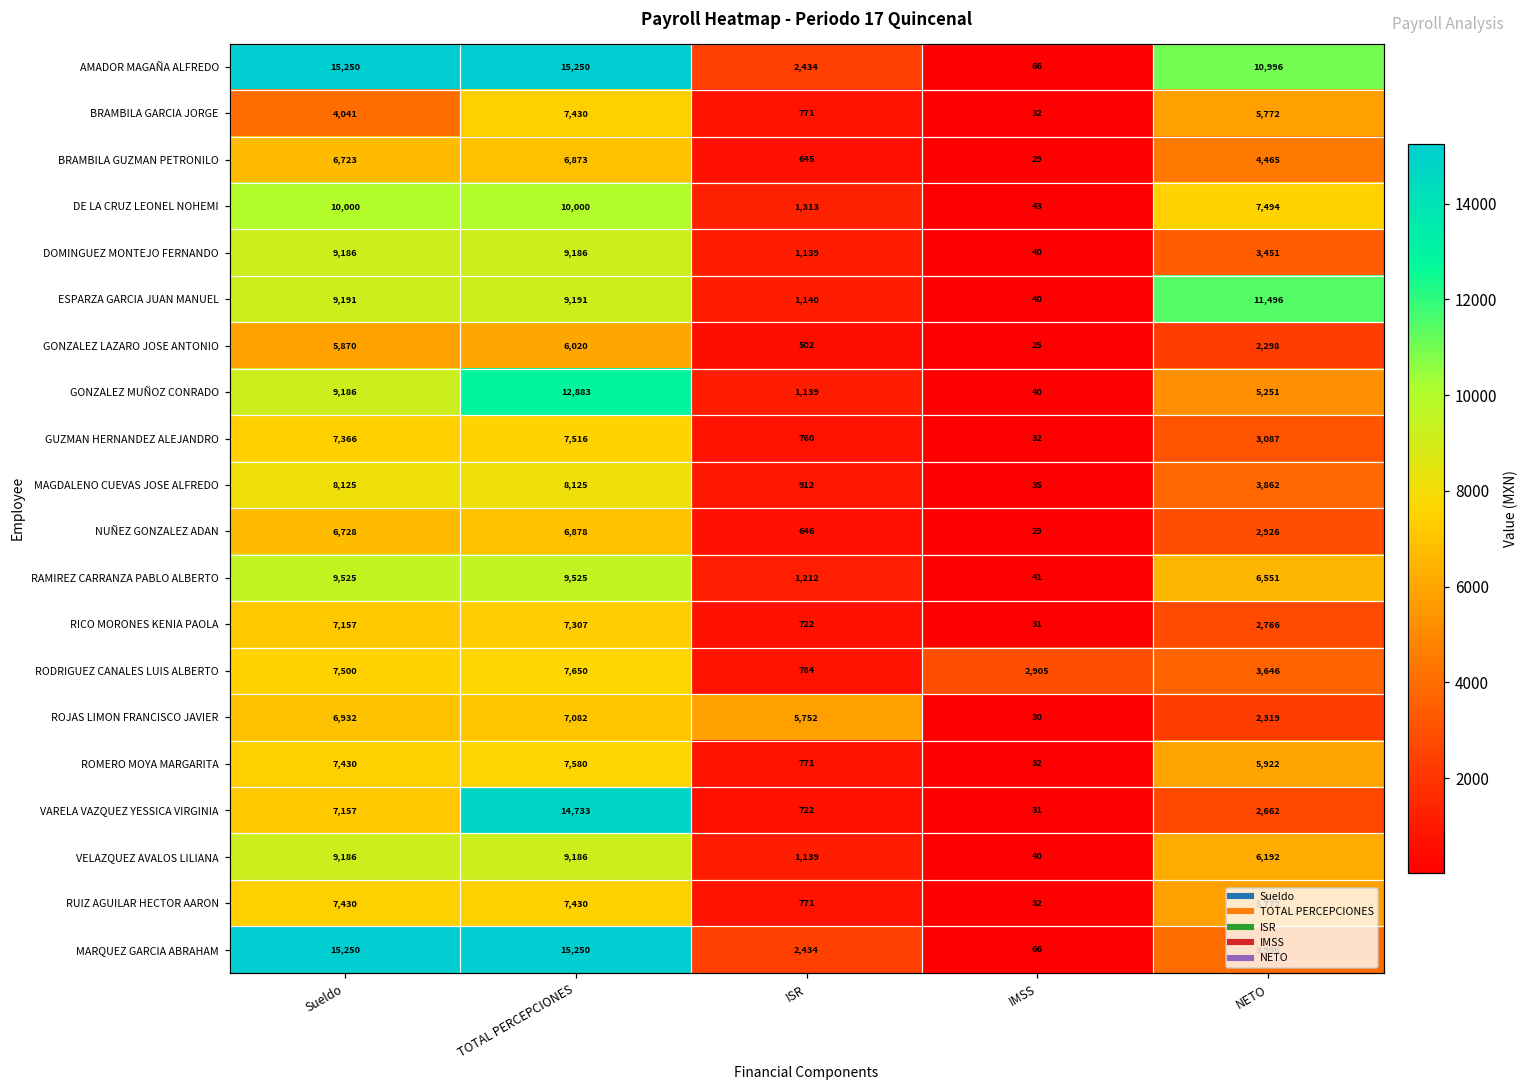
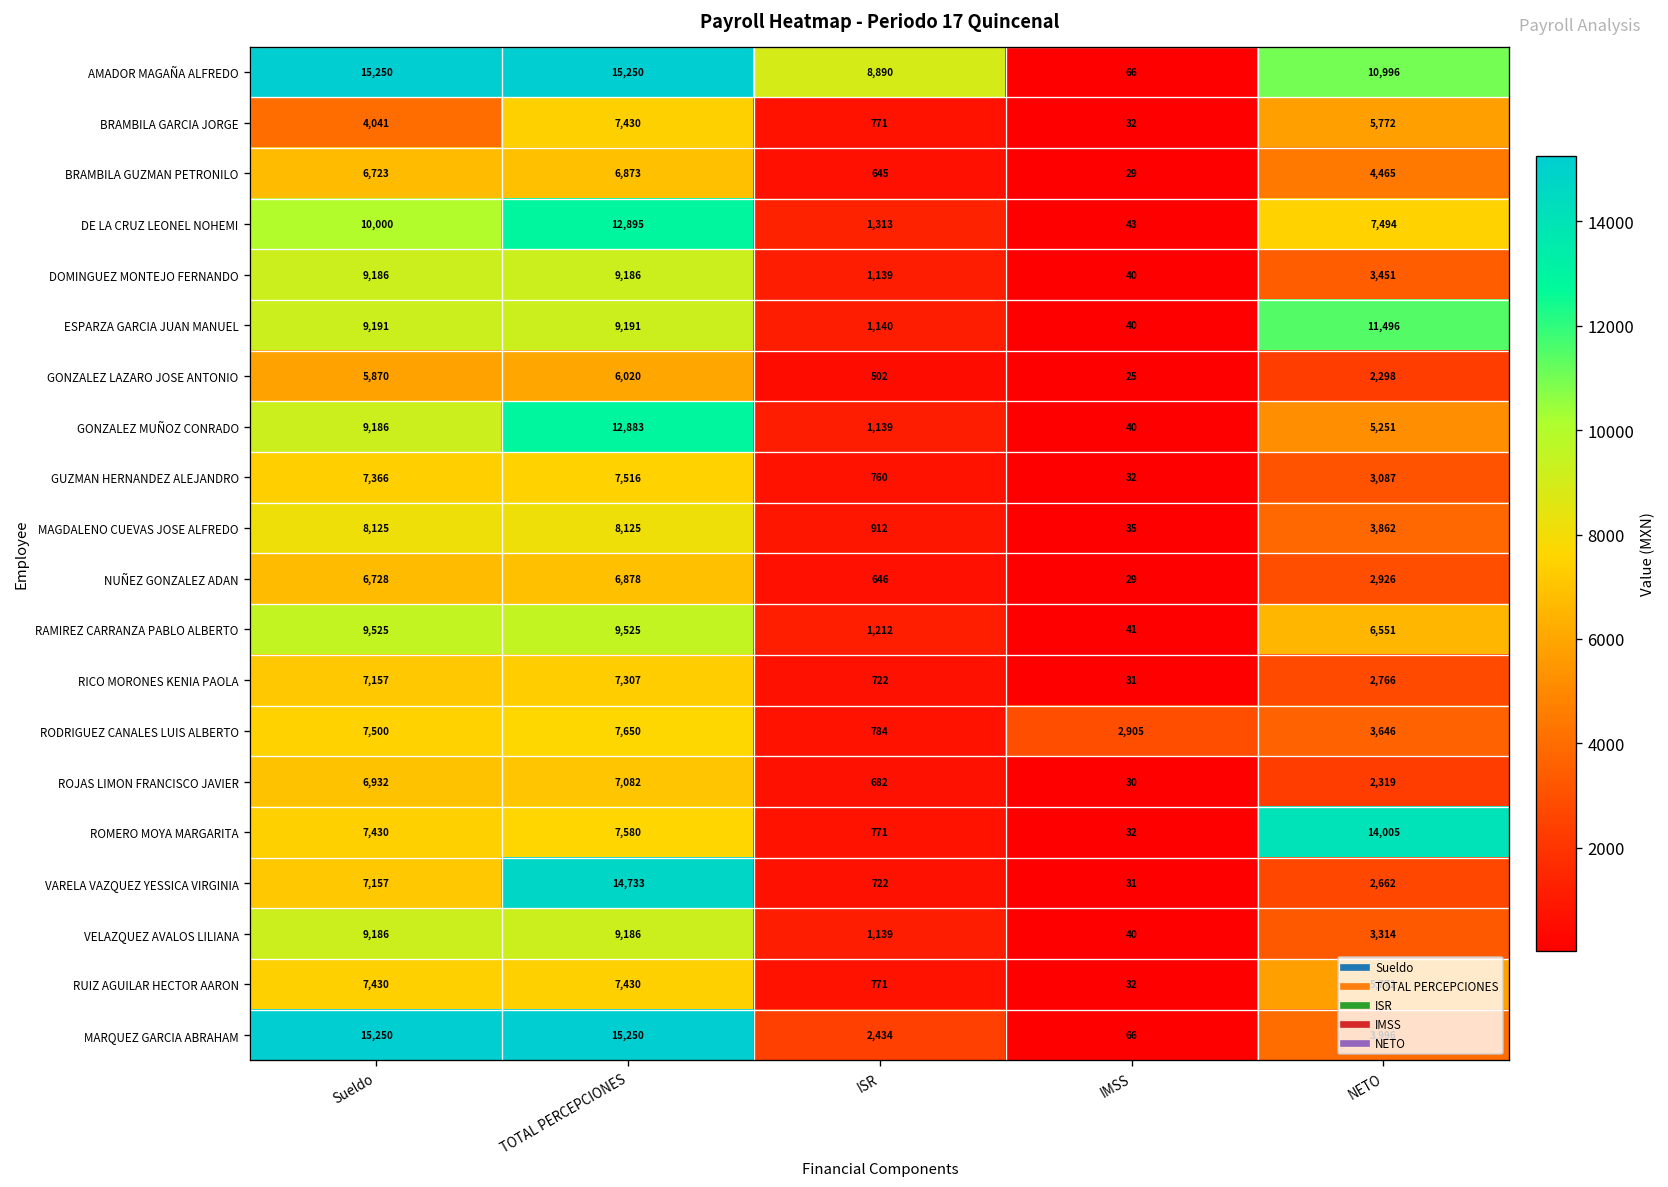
  {
    "AMADOR MAGAÑA ALFREDO": {
      "Sueldo": "15,250",
      "TOTAL PERCEPCIONES": "15,250",
-     "ISR": "2,434",
+     "ISR": "8,890",
      "IMSS": "66",
      "NETO": "10,996"
    },
    "BRAMBILA GARCIA JORGE": {
      "Sueldo": "4,041",
      "TOTAL PERCEPCIONES": "7,430",
      "ISR": "771",
      "IMSS": "32",
      "NETO": "5,772"
    },
    "BRAMBILA GUZMAN PETRONILO": {
      "Sueldo": "6,723",
      "TOTAL PERCEPCIONES": "6,873",
      "ISR": "645",
      "IMSS": "29",
      "NETO": "4,465"
    },
    "DE LA CRUZ LEONEL NOHEMI": {
      "Sueldo": "10,000",
-     "TOTAL PERCEPCIONES": "10,000",
+     "TOTAL PERCEPCIONES": "12,895",
      "ISR": "1,313",
      "IMSS": "43",
      "NETO": "7,494"
    },
    "DOMINGUEZ MONTEJO FERNANDO": {
      "Sueldo": "9,186",
      "TOTAL PERCEPCIONES": "9,186",
      "ISR": "1,139",
      "IMSS": "40",
      "NETO": "3,451"
    },
    "ESPARZA GARCIA JUAN MANUEL": {
      "Sueldo": "9,191",
      "TOTAL PERCEPCIONES": "9,191",
      "ISR": "1,140",
      "IMSS": "40",
      "NETO": "11,496"
    },
    "GONZALEZ LAZARO JOSE ANTONIO": {
      "Sueldo": "5,870",
      "TOTAL PERCEPCIONES": "6,020",
      "ISR": "502",
      "IMSS": "25",
      "NETO": "2,298"
    },
    "GONZALEZ MUÑOZ CONRADO": {
      "Sueldo": "9,186",
      "TOTAL PERCEPCIONES": "12,883",
      "ISR": "1,139",
      "IMSS": "40",
      "NETO": "5,251"
    },
    "GUZMAN HERNANDEZ ALEJANDRO": {
      "Sueldo": "7,366",
      "TOTAL PERCEPCIONES": "7,516",
      "ISR": "760",
      "IMSS": "32",
      "NETO": "3,087"
    },
    "MAGDALENO CUEVAS JOSE ALFREDO": {
      "Sueldo": "8,125",
      "TOTAL PERCEPCIONES": "8,125",
      "ISR": "912",
      "IMSS": "35",
      "NETO": "3,862"
    },
    "NUÑEZ GONZALEZ ADAN": {
      "Sueldo": "6,728",
      "TOTAL PERCEPCIONES": "6,878",
      "ISR": "646",
      "IMSS": "29",
      "NETO": "2,926"
    },
    "RAMIREZ CARRANZA PABLO ALBERTO": {
      "Sueldo": "9,525",
      "TOTAL PERCEPCIONES": "9,525",
      "ISR": "1,212",
      "IMSS": "41",
      "NETO": "6,551"
    },
    "RICO MORONES KENIA PAOLA": {
      "Sueldo": "7,157",
      "TOTAL PERCEPCIONES": "7,307",
      "ISR": "722",
      "IMSS": "31",
      "NETO": "2,766"
    },
    "RODRIGUEZ CANALES LUIS ALBERTO": {
      "Sueldo": "7,500",
      "TOTAL PERCEPCIONES": "7,650",
      "ISR": "784",
      "IMSS": "2,905",
      "NETO": "3,646"
    },
    "ROJAS LIMON FRANCISCO JAVIER": {
      "Sueldo": "6,932",
      "TOTAL PERCEPCIONES": "7,082",
-     "ISR": "5,752",
+     "ISR": "682",
      "IMSS": "30",
      "NETO": "2,319"
    },
    "ROMERO MOYA MARGARITA": {
      "Sueldo": "7,430",
      "TOTAL PERCEPCIONES": "7,580",
      "ISR": "771",
      "IMSS": "32",
-     "NETO": "5,922"
+     "NETO": "14,005"
    },
    "VARELA VAZQUEZ YESSICA VIRGINIA": {
      "Sueldo": "7,157",
      "TOTAL PERCEPCIONES": "14,733",
      "ISR": "722",
      "IMSS": "31",
      "NETO": "2,662"
    },
    "VELAZQUEZ AVALOS LILIANA": {
      "Sueldo": "9,186",
      "TOTAL PERCEPCIONES": "9,186",
      "ISR": "1,139",
      "IMSS": "40",
-     "NETO": "6,192"
+     "NETO": "3,314"
    },
    "RUIZ AGUILAR HECTOR AARON": {
      "Sueldo": "7,430",
      "TOTAL PERCEPCIONES": "7,430",
      "ISR": "771",
      "IMSS": "32"
    },
    "MARQUEZ GARCIA ABRAHAM": {
      "Sueldo": "15,250",
      "TOTAL PERCEPCIONES": "15,250",
      "ISR": "2,434",
      "IMSS": "66"
    }
  }
